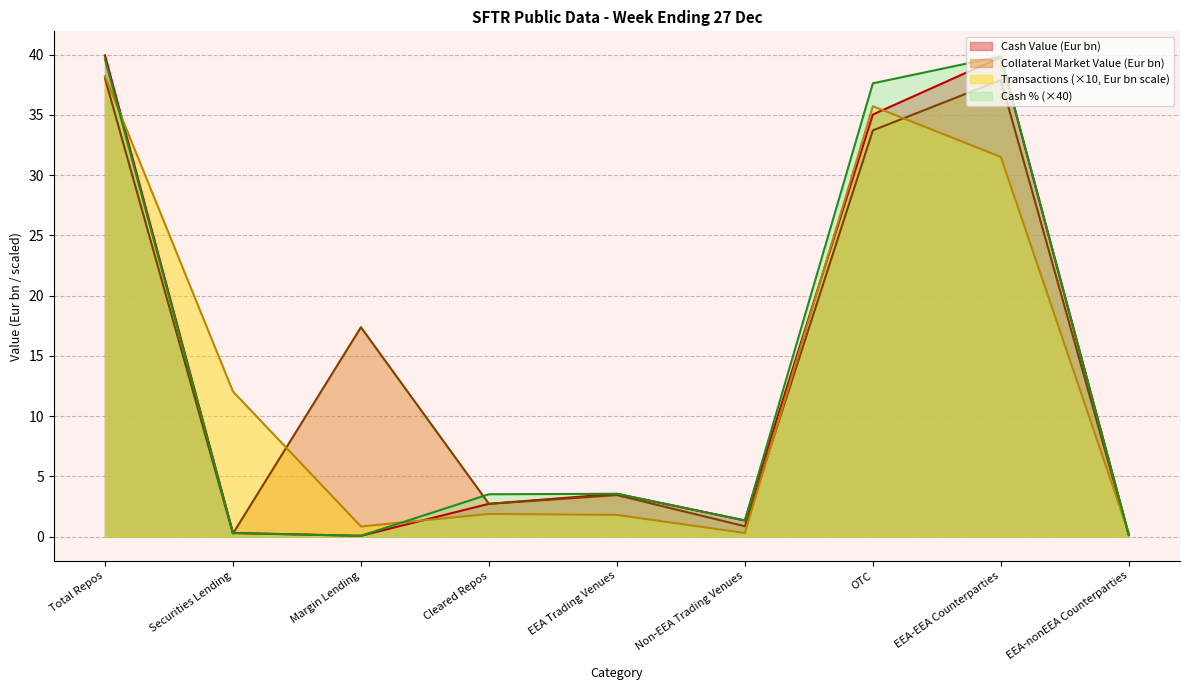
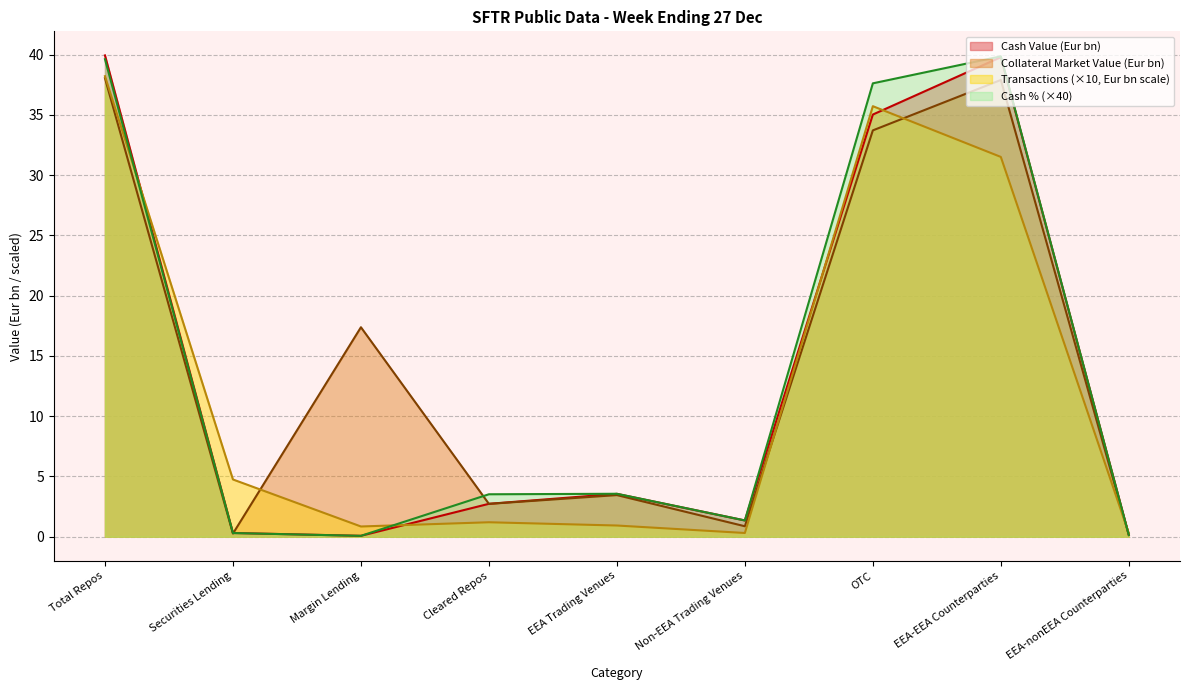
  {
    "Transactions (×10, Eur bn scale)": {
-     "Securities Lending": 12.1,
+     "Securities Lending": 4.8,
      "Margin Lending": 0.9,
-     "Cleared Repos": 1.9,
-     "EEA Trading Venues": 1.8,
+     "Cleared Repos": 1.2,
+     "EEA Trading Venues": 0.9,
      "Non-EEA Trading Venues": 0.3,
      "OTC": 35.7,
      "EEA-EEA Counterparties": 31.5
    },
    "Cash % (×40)": {
      "Total Repos": 39.6,
      "Cleared Repos": 3.5,
      "OTC": 37.6
    }
  }
